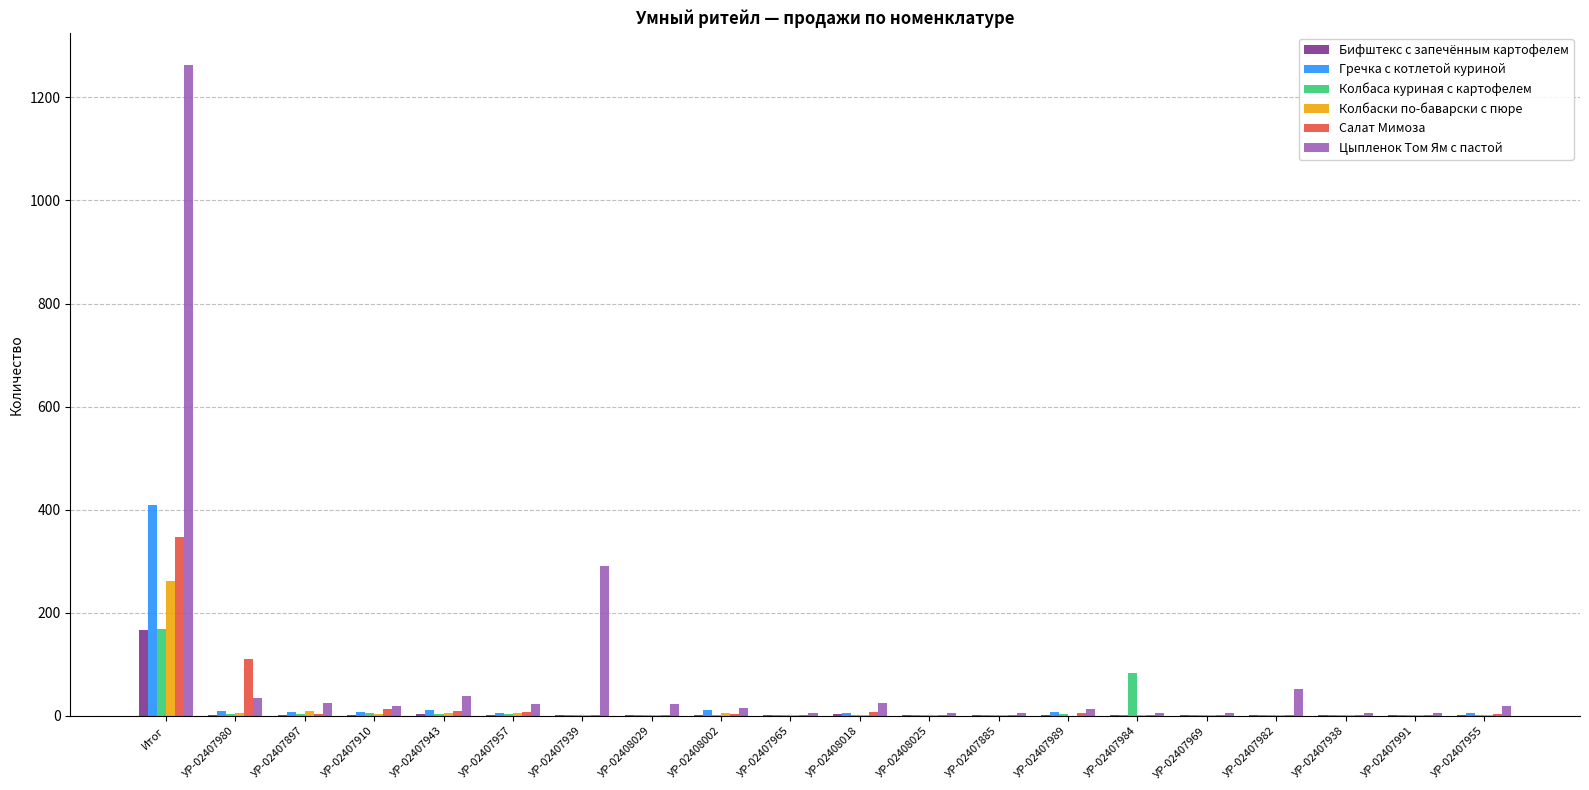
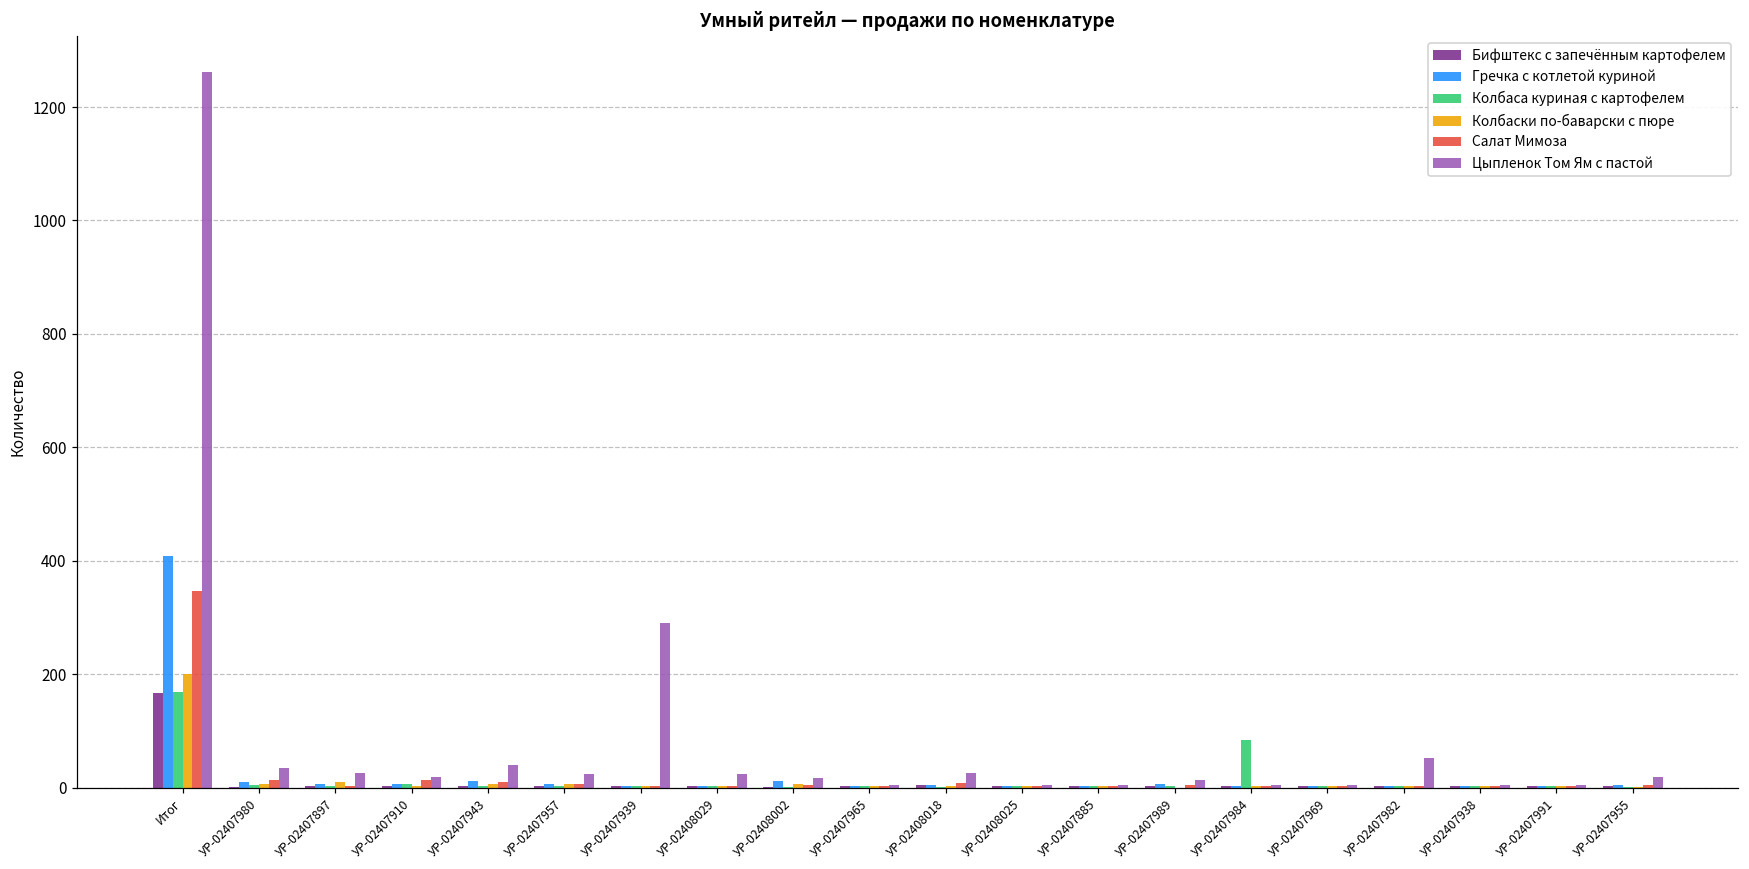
  {
    "Бифштекс с запечённым картофелем": {
      "Итог": 170
    },
    "Гречка с котлетой куриной": {
      "Итог": 410,
      "УР-02407980": 10,
      "УР-02407897": 10,
      "УР-02407910": 10,
      "УР-02407943": 10,
      "УР-02407957": 10,
      "УР-02408002": 10,
      "УР-02408018": 10,
      "УР-02407989": 10,
      "УР-02407955": 10
    },
    "Колбаса куриная с картофелем": {
      "Итог": 170,
      "УР-02407910": 10,
      "УР-02407984": 80
    },
    "Колбаски по-баварски с пюре": {
-     "Итог": 260,
+     "Итог": 200,
      "УР-02407980": 10,
      "УР-02407897": 10,
      "УР-02407943": 10,
      "УР-02407957": 10,
      "УР-02408002": 10,
      "УР-02407989": 0
    },
    "Салат Мимоза": {
      "Итог": 350,
-     "УР-02407980": 110,
+     "УР-02407980": 10,
      "УР-02407910": 10,
      "УР-02407943": 10,
      "УР-02407957": 10,
      "УР-02408018": 10,
      "УР-02407989": 10
    },
    "Цыпленок Том Ям с пастой": {
      "Итог": 1260,
      "УР-02407980": 30,
      "УР-02407897": 30,
      "УР-02407910": 20,
      "УР-02407943": 40,
      "УР-02407957": 20,
      "УР-02407939": 290,
      "УР-02408029": 20,
      "УР-02408002": 20,
      "УР-02407965": 10,
      "УР-02408018": 30,
      "УР-02408025": 10,
      "УР-02407885": 10,
      "УР-02407989": 10,
      "УР-02407984": 10,
      "УР-02407969": 10,
      "УР-02407982": 50,
      "УР-02407938": 10,
      "УР-02407991": 10,
      "УР-02407955": 20
    }
  }
